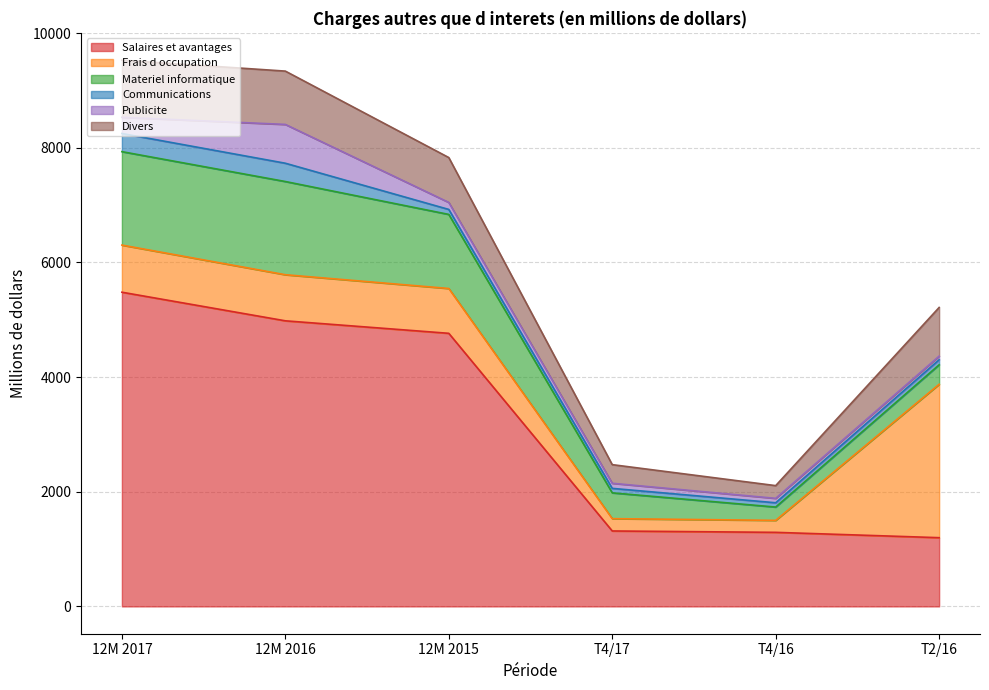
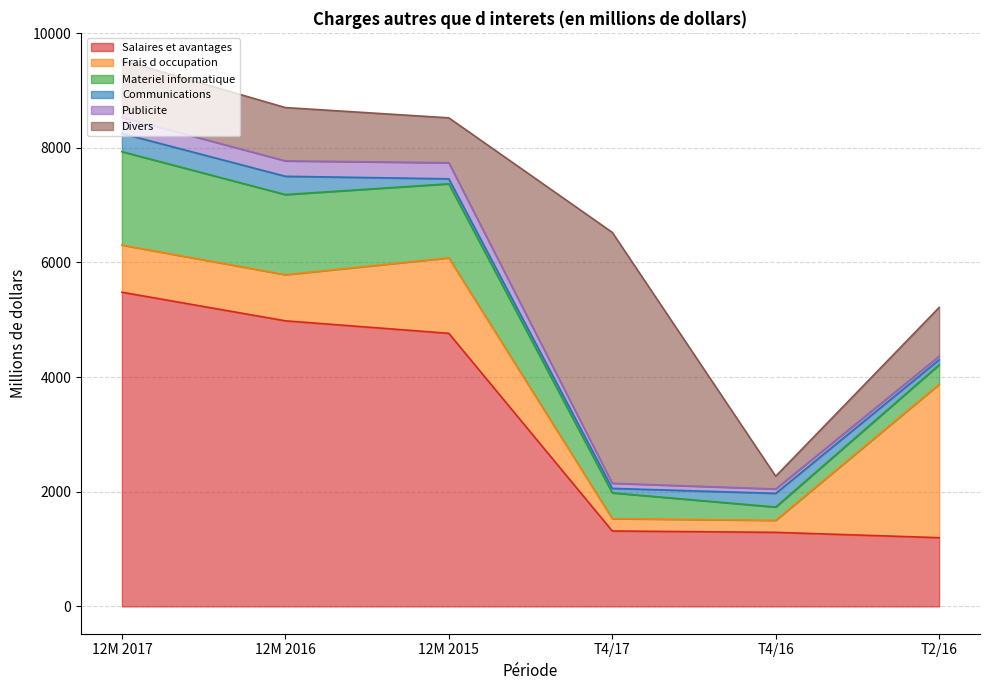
  {
    "Salaires et avantages": {
      "12M 2017": 5500,
      "12M 2016": 5000,
      "12M 2015": 4800,
      "T4/17": 1300,
      "T4/16": 1300,
      "T2/16": 1200
    },
    "Frais d occupation": {
      "12M 2017": 800,
      "12M 2016": 800,
-     "12M 2015": 800,
+     "12M 2015": 1300,
      "T4/17": 200,
      "T4/16": 200,
      "T2/16": 2700
    },
    "Materiel informatique": {
      "12M 2017": 1600,
-     "12M 2016": 1600,
+     "12M 2016": 1400,
      "12M 2015": 1300,
      "T4/17": 500,
      "T4/16": 200,
      "T2/16": 300
    },
    "Communications": {
      "12M 2016": 300,
      "12M 2015": 100,
      "T4/17": 100,
-     "T4/16": 100,
+     "T4/16": 200,
      "T2/16": 100
    },
    "Publicite": {
-     "12M 2016": 700,
-     "12M 2015": 100,
+     "12M 2016": 300,
+     "12M 2015": 300,
      "T4/17": 100,
      "T4/16": 100,
      "T2/16": 100
    },
    "Divers": {
      "12M 2016": 900,
      "12M 2015": 800,
-     "T4/17": 300,
+     "T4/17": 4400,
      "T4/16": 200,
      "T2/16": 800
    }
  }
